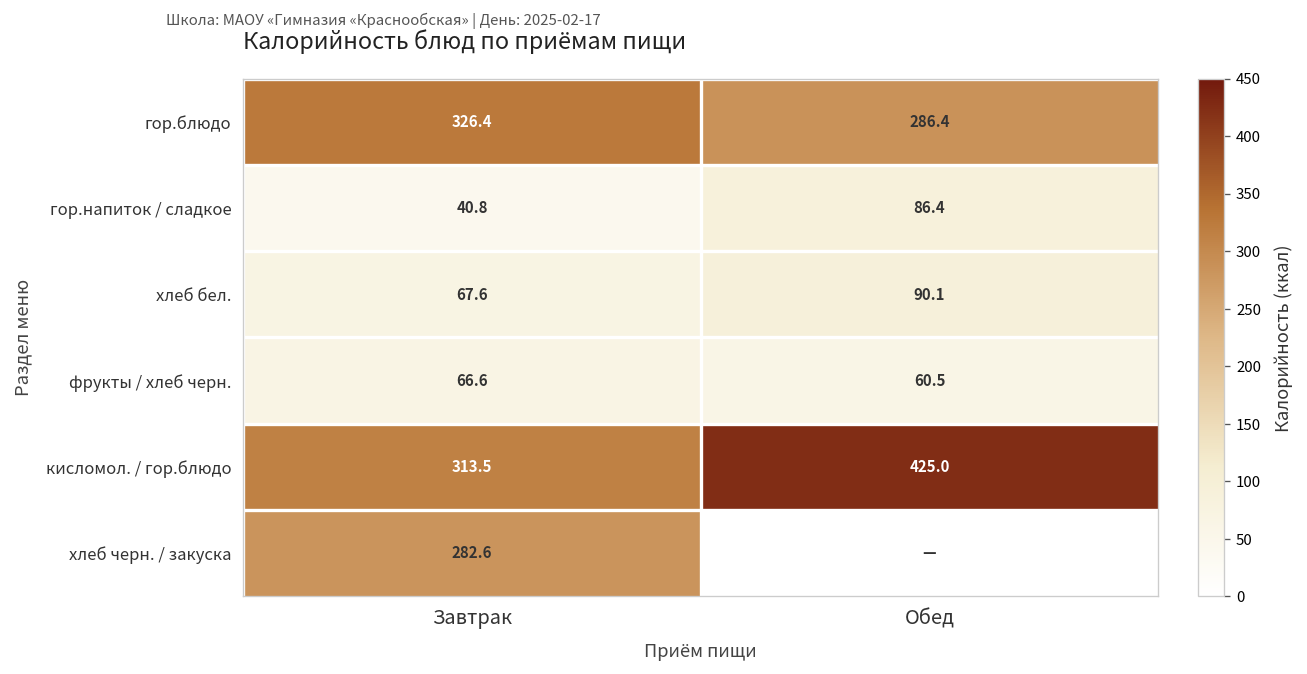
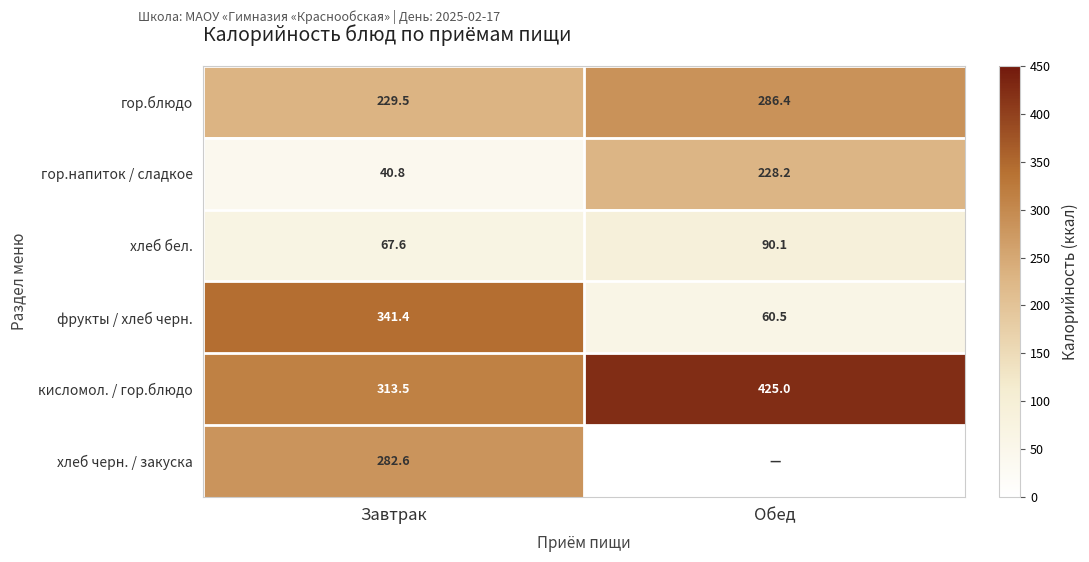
  {
    "гор.блюдо": {
-     "Завтрак": 326.4,
+     "Завтрак": 229.5,
      "Обед": 286.4
    },
    "гор.напиток / сладкое": {
      "Завтрак": 40.8,
-     "Обед": 86.4
+     "Обед": 228.2
    },
    "хлеб бел.": {
      "Завтрак": 67.6,
      "Обед": 90.1
    },
    "фрукты / хлеб черн.": {
-     "Завтрак": 66.6,
+     "Завтрак": 341.4,
      "Обед": 60.5
    },
    "кисломол. / гор.блюдо": {
      "Завтрак": 313.5,
      "Обед": 425.0
    },
    "хлеб черн. / закуска": {
      "Завтрак": 282.6
    }
  }
